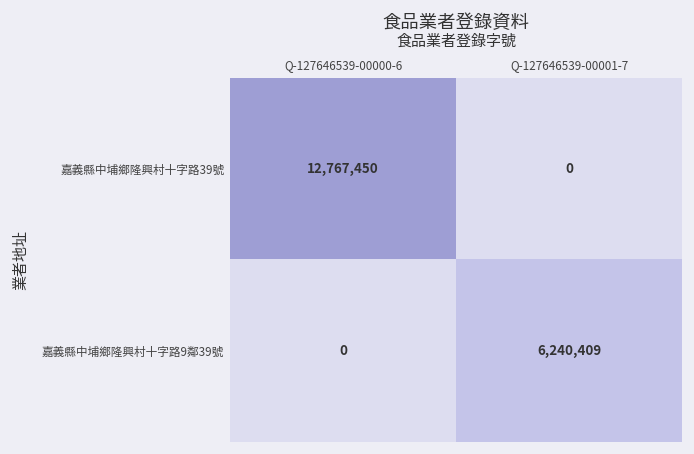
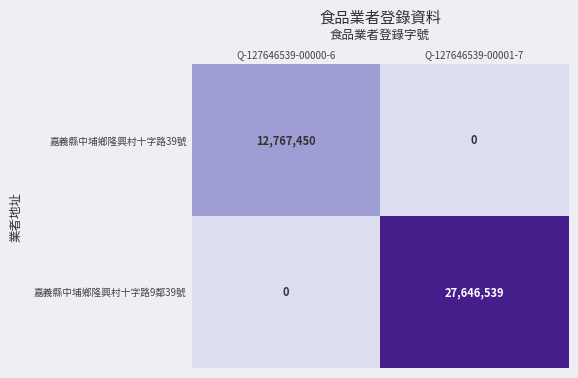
  {
    "嘉義縣中埔鄉隆興村十字路39號": {
      "Q-127646539-00000-6": "12,767,450",
      "Q-127646539-00001-7": "0"
    },
    "嘉義縣中埔鄉隆興村十字路9鄰39號": {
      "Q-127646539-00000-6": "0",
-     "Q-127646539-00001-7": "6,240,409"
+     "Q-127646539-00001-7": "27,646,539"
    }
  }
